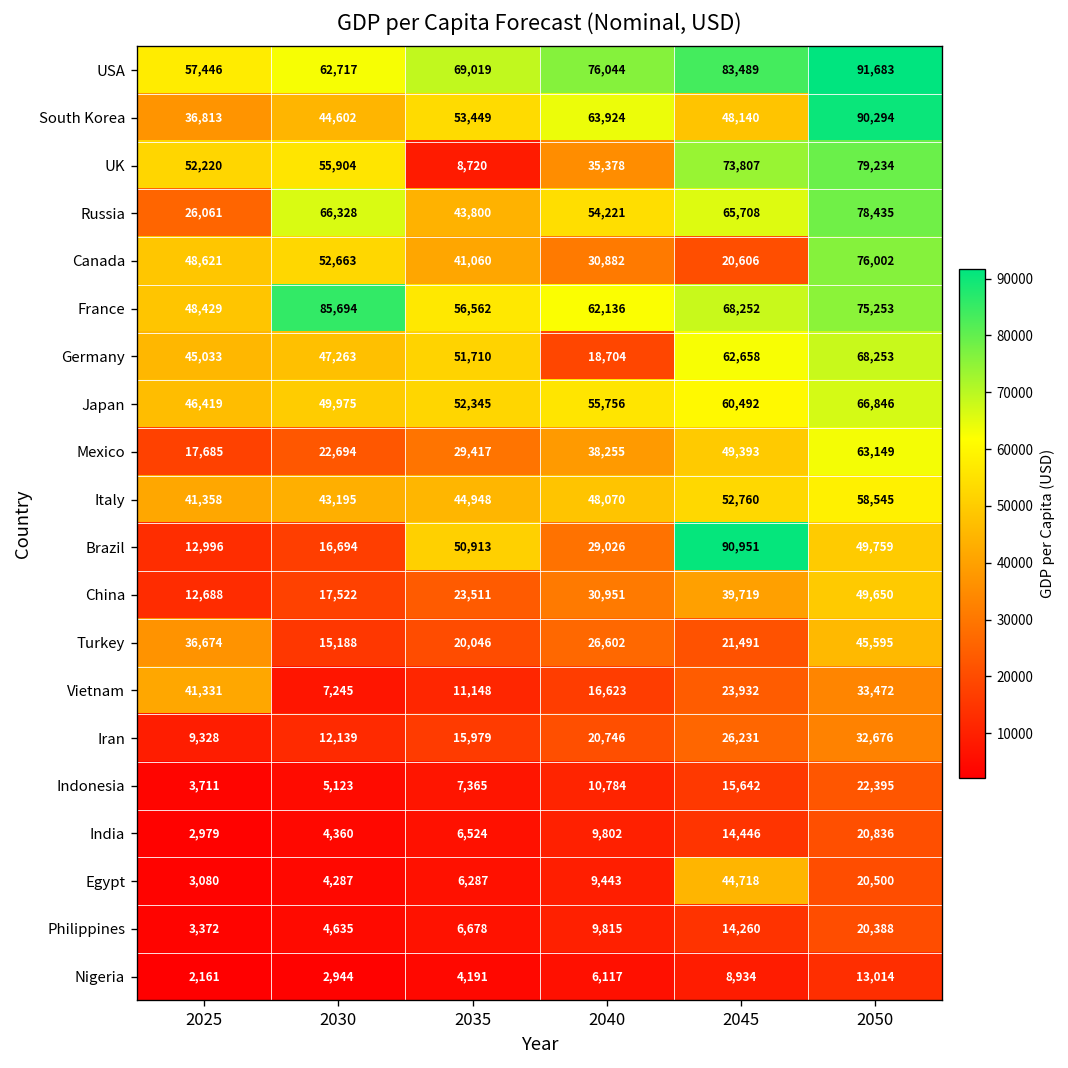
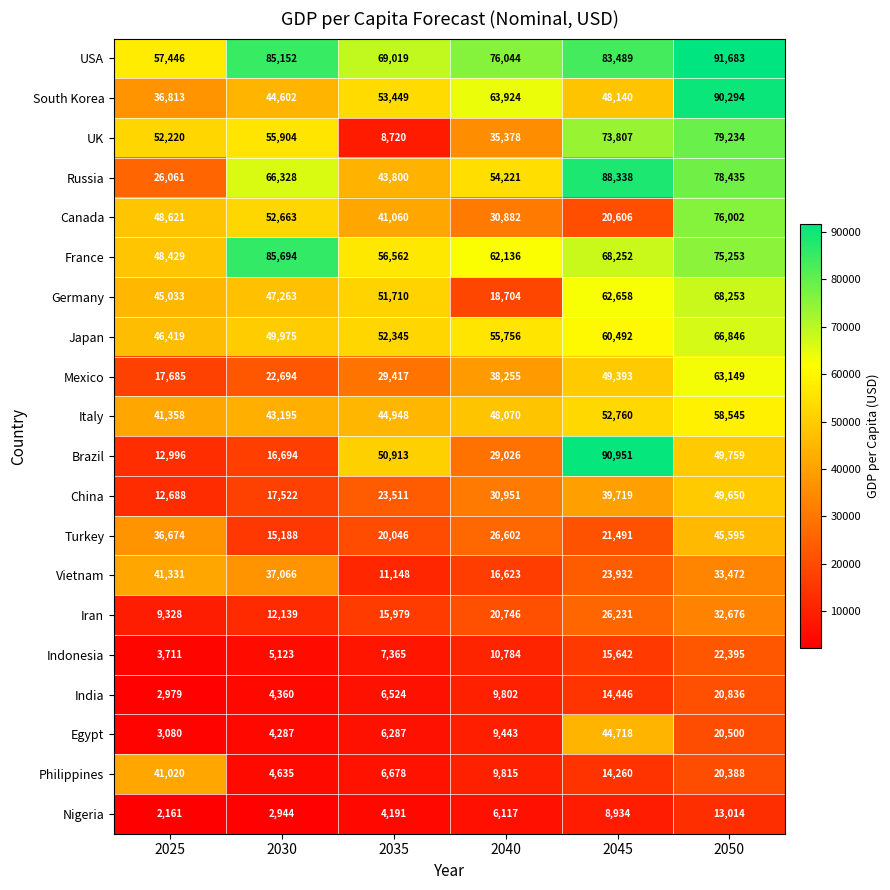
  {
    "USA": {
      "2025": "57,446",
-     "2030": "62,717",
+     "2030": "85,152",
      "2035": "69,019",
      "2040": "76,044",
      "2045": "83,489",
      "2050": "91,683"
    },
    "South Korea": {
      "2025": "36,813",
      "2030": "44,602",
      "2035": "53,449",
      "2040": "63,924",
      "2045": "48,140",
      "2050": "90,294"
    },
    "UK": {
      "2025": "52,220",
      "2030": "55,904",
      "2035": "8,720",
      "2040": "35,378",
      "2045": "73,807",
      "2050": "79,234"
    },
    "Russia": {
      "2025": "26,061",
      "2030": "66,328",
      "2035": "43,800",
      "2040": "54,221",
-     "2045": "65,708",
+     "2045": "88,338",
      "2050": "78,435"
    },
    "Canada": {
      "2025": "48,621",
      "2030": "52,663",
      "2035": "41,060",
      "2040": "30,882",
      "2045": "20,606",
      "2050": "76,002"
    },
    "France": {
      "2025": "48,429",
      "2030": "85,694",
      "2035": "56,562",
      "2040": "62,136",
      "2045": "68,252",
      "2050": "75,253"
    },
    "Germany": {
      "2025": "45,033",
      "2030": "47,263",
      "2035": "51,710",
      "2040": "18,704",
      "2045": "62,658",
      "2050": "68,253"
    },
    "Japan": {
      "2025": "46,419",
      "2030": "49,975",
      "2035": "52,345",
      "2040": "55,756",
      "2045": "60,492",
      "2050": "66,846"
    },
    "Mexico": {
      "2025": "17,685",
      "2030": "22,694",
      "2035": "29,417",
      "2040": "38,255",
      "2045": "49,393",
      "2050": "63,149"
    },
    "Italy": {
      "2025": "41,358",
      "2030": "43,195",
      "2035": "44,948",
      "2040": "48,070",
      "2045": "52,760",
      "2050": "58,545"
    },
    "Brazil": {
      "2025": "12,996",
      "2030": "16,694",
      "2035": "50,913",
      "2040": "29,026",
      "2045": "90,951",
      "2050": "49,759"
    },
    "China": {
      "2025": "12,688",
      "2030": "17,522",
      "2035": "23,511",
      "2040": "30,951",
      "2045": "39,719",
      "2050": "49,650"
    },
    "Turkey": {
      "2025": "36,674",
      "2030": "15,188",
      "2035": "20,046",
      "2040": "26,602",
      "2045": "21,491",
      "2050": "45,595"
    },
    "Vietnam": {
      "2025": "41,331",
-     "2030": "7,245",
+     "2030": "37,066",
      "2035": "11,148",
      "2040": "16,623",
      "2045": "23,932",
      "2050": "33,472"
    },
    "Iran": {
      "2025": "9,328",
      "2030": "12,139",
      "2035": "15,979",
      "2040": "20,746",
      "2045": "26,231",
      "2050": "32,676"
    },
    "Indonesia": {
      "2025": "3,711",
      "2030": "5,123",
      "2035": "7,365",
      "2040": "10,784",
      "2045": "15,642",
      "2050": "22,395"
    },
    "India": {
      "2025": "2,979",
      "2030": "4,360",
      "2035": "6,524",
      "2040": "9,802",
      "2045": "14,446",
      "2050": "20,836"
    },
    "Egypt": {
      "2025": "3,080",
      "2030": "4,287",
      "2035": "6,287",
      "2040": "9,443",
      "2045": "44,718",
      "2050": "20,500"
    },
    "Philippines": {
-     "2025": "3,372",
+     "2025": "41,020",
      "2030": "4,635",
      "2035": "6,678",
      "2040": "9,815",
      "2045": "14,260",
      "2050": "20,388"
    },
    "Nigeria": {
      "2025": "2,161",
      "2030": "2,944",
      "2035": "4,191",
      "2040": "6,117",
      "2045": "8,934",
      "2050": "13,014"
    }
  }
